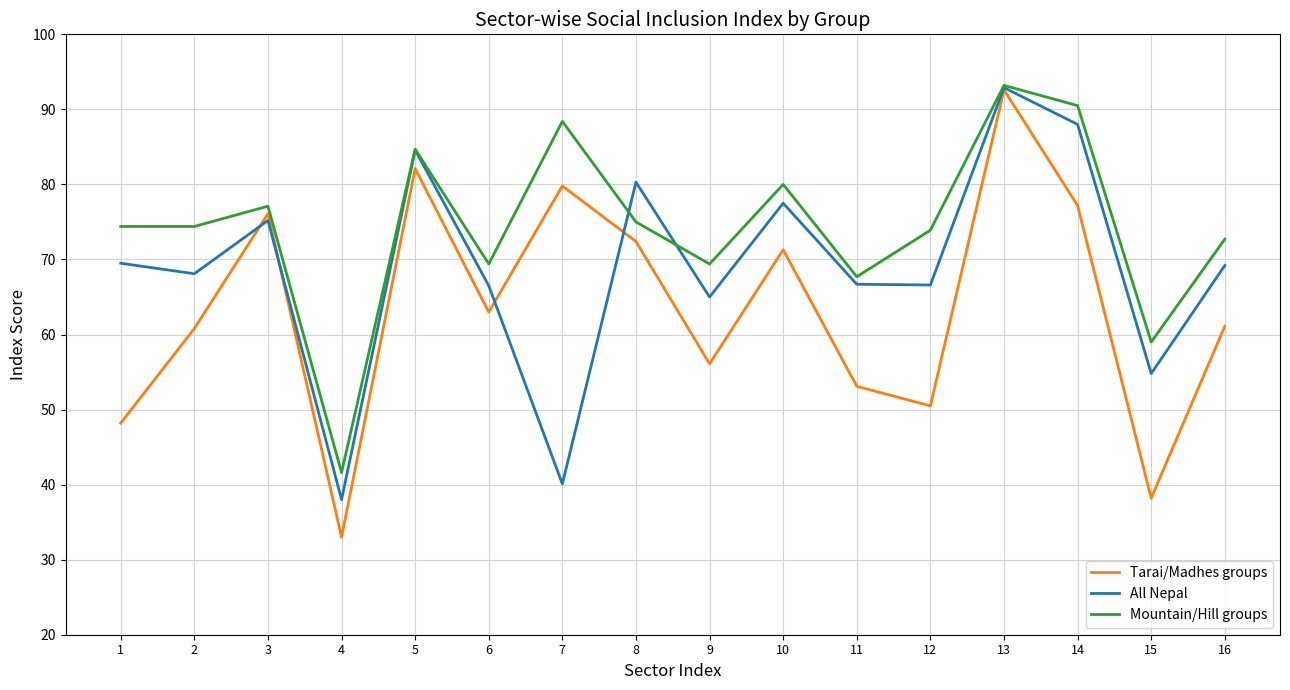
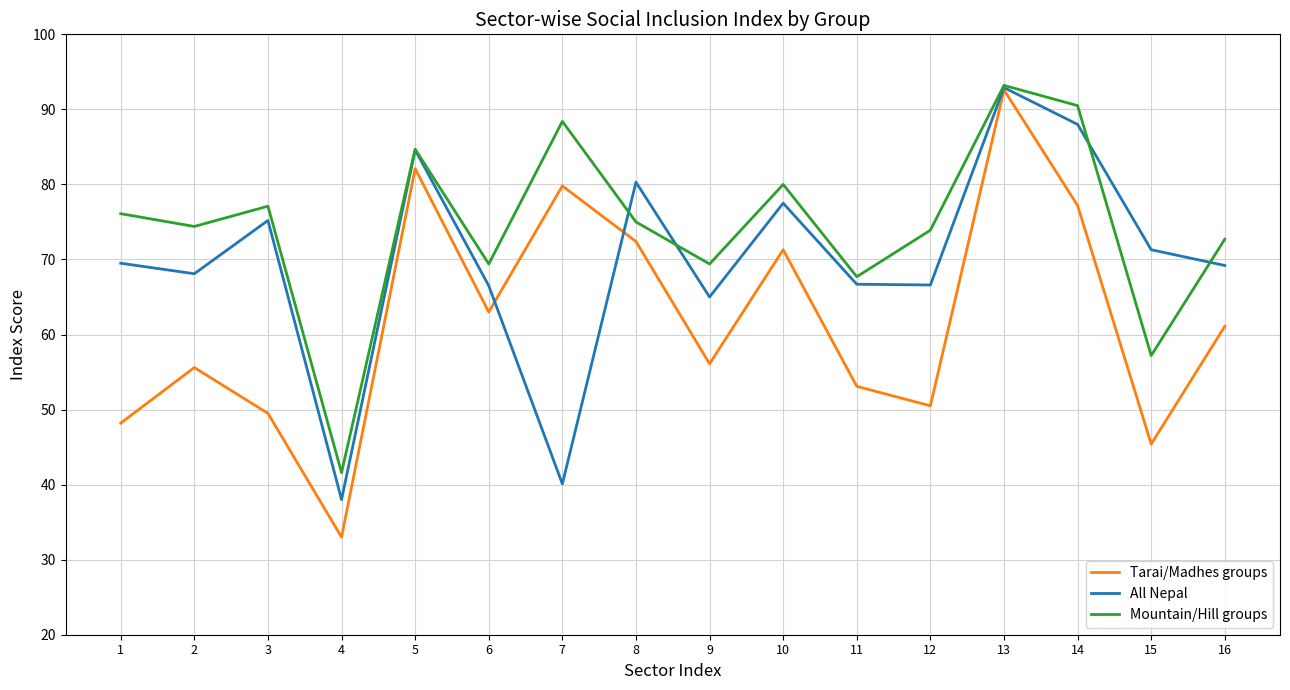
  {
    "Tarai/Madhes groups": {
      "1": 48,
-     "2": 61,
-     "3": 76,
+     "2": 56,
+     "3": 50,
      "4": 33,
      "5": 82,
      "6": 63,
      "7": 80,
      "8": 72,
      "9": 56,
      "10": 71,
      "11": 53,
      "12": 51,
      "14": 77,
-     "15": 38,
+     "15": 45,
      "16": 61
    },
    "All Nepal": {
      "1": 70,
      "2": 68,
      "3": 75,
      "4": 38,
      "6": 67,
      "7": 40,
      "8": 80,
      "9": 65,
      "10": 78,
      "11": 67,
      "12": 67,
      "14": 88,
-     "15": 55,
+     "15": 71,
      "16": 69
    },
    "Mountain/Hill groups": {
-     "1": 74,
+     "1": 76,
      "2": 74,
      "3": 77,
      "4": 42,
      "6": 69,
      "7": 88,
      "8": 75,
      "9": 69,
      "10": 80,
      "11": 68,
      "12": 74,
      "14": 91,
-     "15": 59,
+     "15": 57,
      "16": 73
    }
  }
